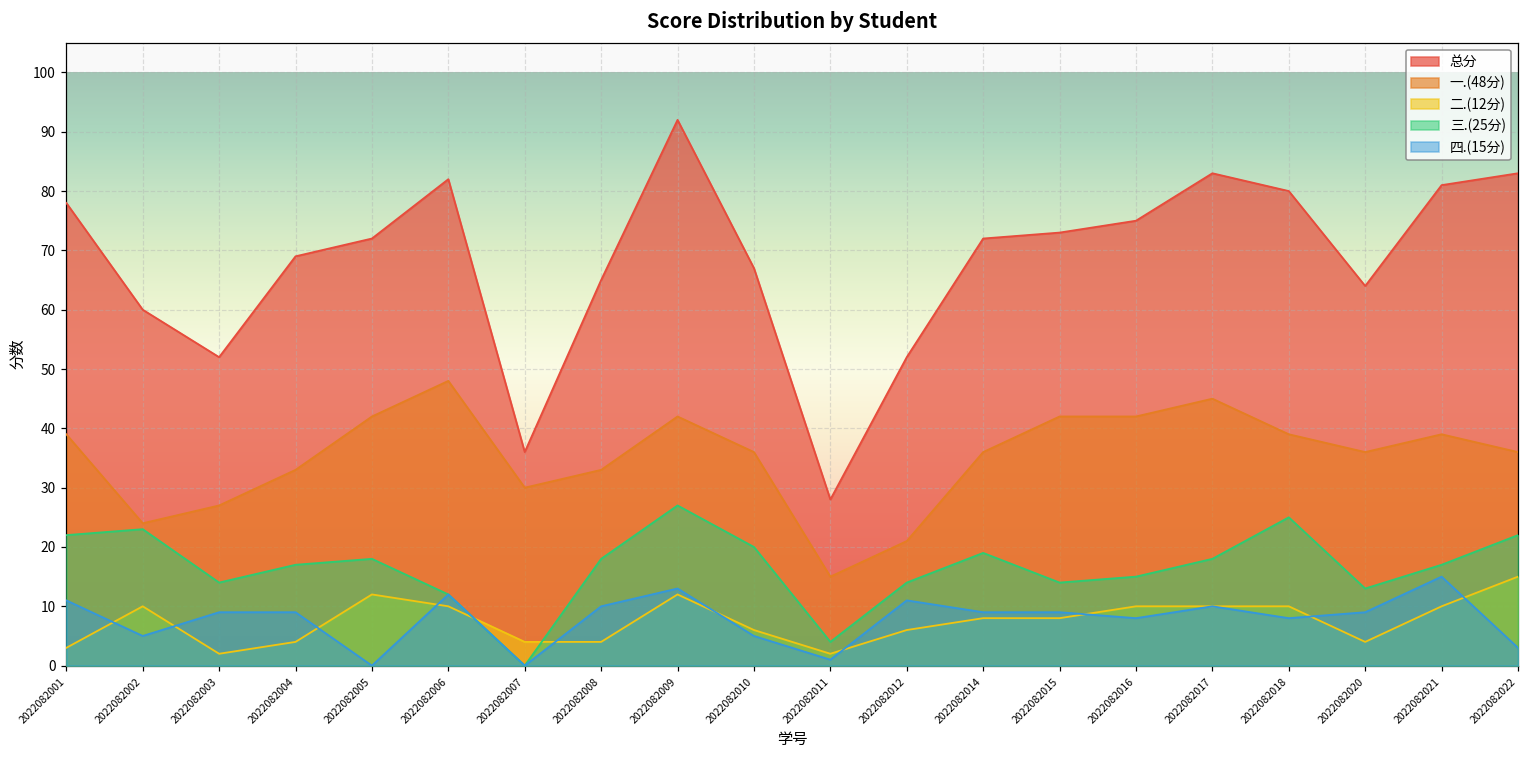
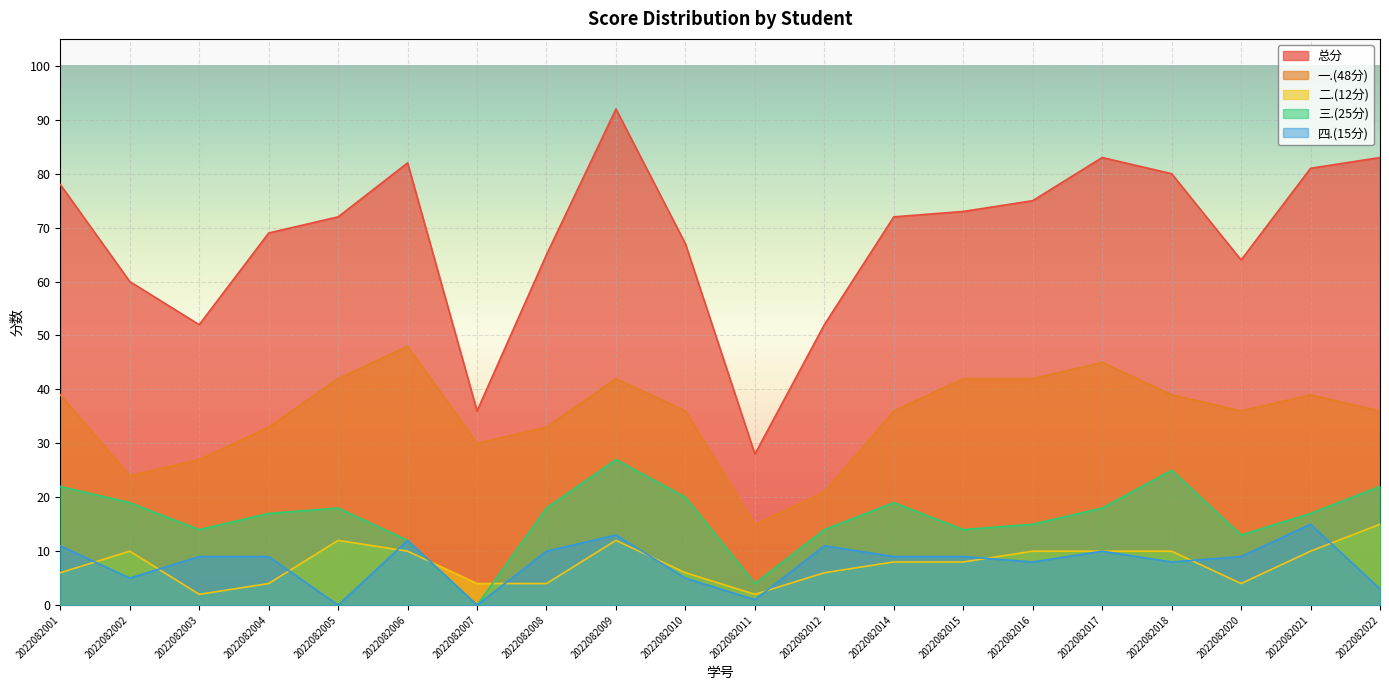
  {
    "二.(12分)": {
-     "2022082001": 3,
+     "2022082001": 6,
      "2022082002": 10,
      "2022082003": 2,
      "2022082004": 4,
      "2022082005": 12,
      "2022082006": 10,
      "2022082007": 4,
      "2022082008": 4,
      "2022082009": 12,
      "2022082010": 6,
      "2022082011": 2,
      "2022082012": 6,
      "2022082014": 8,
      "2022082015": 8,
      "2022082016": 10,
      "2022082018": 10,
      "2022082020": 4,
      "2022082021": 10,
      "2022082022": 15
    },
    "三.(25分)": {
      "2022082001": 22,
-     "2022082002": 23,
+     "2022082002": 19,
      "2022082003": 14,
      "2022082004": 17,
      "2022082005": 18,
      "2022082008": 18,
      "2022082009": 27,
      "2022082010": 20,
      "2022082011": 4,
      "2022082012": 14,
      "2022082014": 19,
      "2022082015": 14,
      "2022082016": 15,
      "2022082017": 18,
      "2022082018": 25,
      "2022082020": 13,
      "2022082021": 17,
      "2022082022": 22
    },
    "四.(15分)": {
      "2022082001": 11,
      "2022082002": 5,
      "2022082003": 9,
      "2022082004": 9,
      "2022082005": 0,
      "2022082008": 10,
      "2022082009": 13,
      "2022082010": 5,
      "2022082011": 1,
      "2022082012": 11,
      "2022082014": 9,
      "2022082015": 9,
      "2022082016": 8,
      "2022082018": 8,
      "2022082020": 9,
      "2022082021": 15,
      "2022082022": 3
    }
  }
